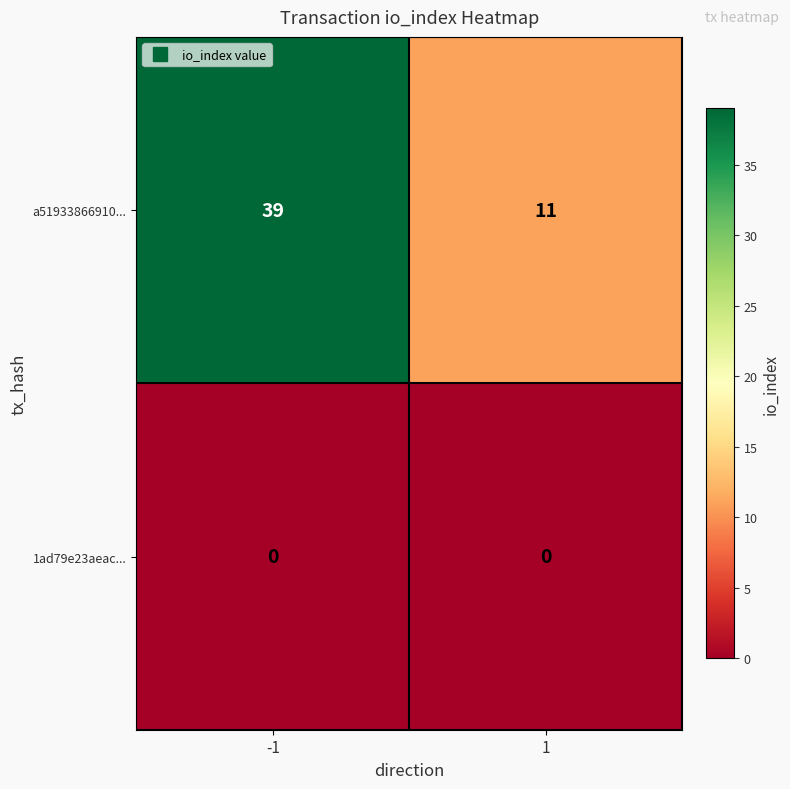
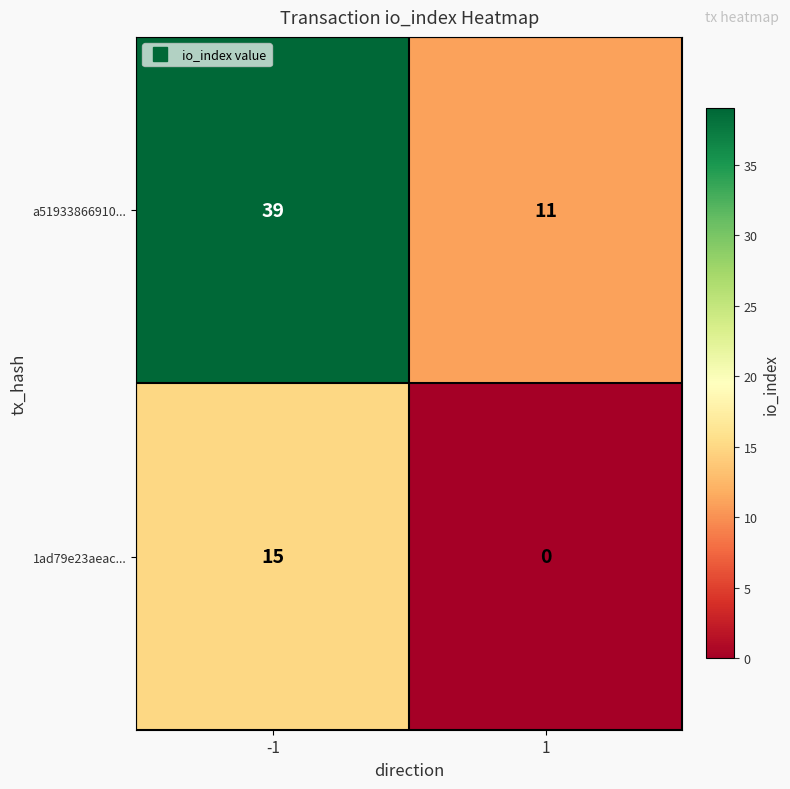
  {
    "a51933866910...": {
      "-1": 39,
      "1": 11
    },
    "1ad79e23aeac...": {
-     "-1": 0,
+     "-1": 15,
      "1": 0
    }
  }
